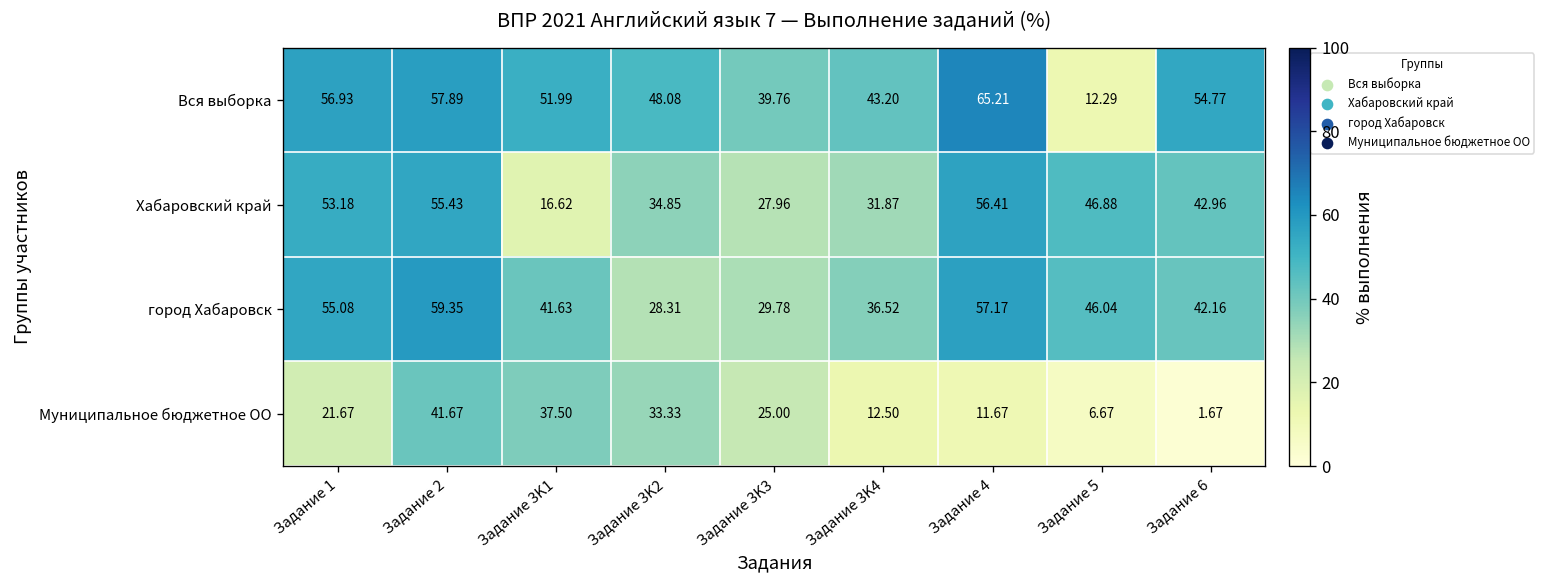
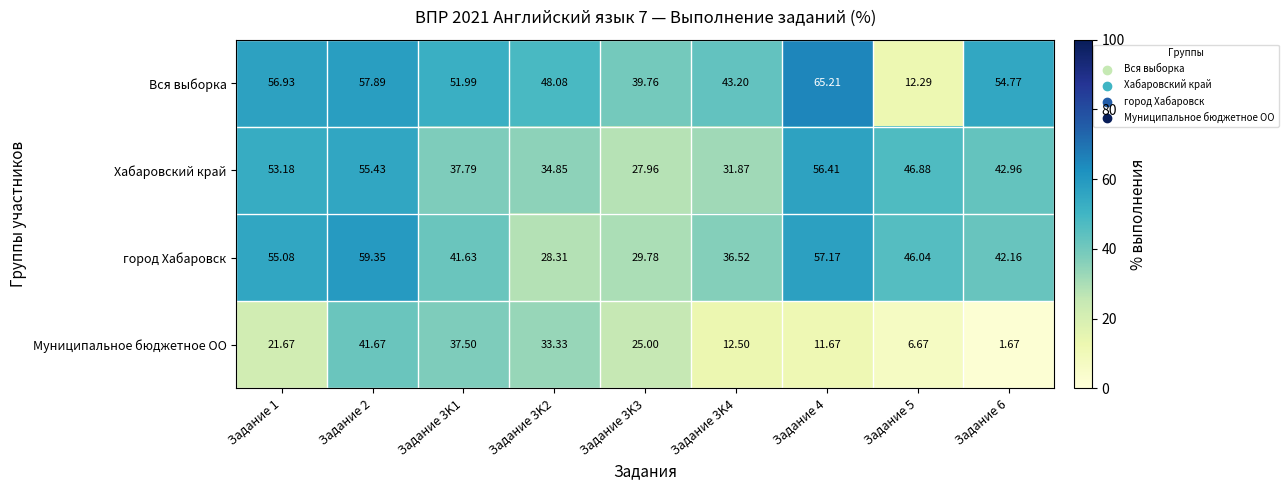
  {
    "Вся выборка": {
      "Задание 1": 56.93,
      "Задание 2": 57.89,
      "Задание 3K1": 51.99,
      "Задание 3K2": 48.08,
      "Задание 3K3": 39.76,
      "Задание 3K4": 43.20,
      "Задание 4": 65.21,
      "Задание 5": 12.29,
      "Задание 6": 54.77
    },
    "Хабаровский край": {
      "Задание 1": 53.18,
      "Задание 2": 55.43,
-     "Задание 3K1": 16.62,
+     "Задание 3K1": 37.79,
      "Задание 3K2": 34.85,
      "Задание 3K3": 27.96,
      "Задание 3K4": 31.87,
      "Задание 4": 56.41,
      "Задание 5": 46.88,
      "Задание 6": 42.96
    },
    "город Хабаровск": {
      "Задание 1": 55.08,
      "Задание 2": 59.35,
      "Задание 3K1": 41.63,
      "Задание 3K2": 28.31,
      "Задание 3K3": 29.78,
      "Задание 3K4": 36.52,
      "Задание 4": 57.17,
      "Задание 5": 46.04,
      "Задание 6": 42.16
    },
    "Муниципальное бюджетное ОО": {
      "Задание 1": 21.67,
      "Задание 2": 41.67,
      "Задание 3K1": 37.50,
      "Задание 3K2": 33.33,
      "Задание 3K3": 25.00,
      "Задание 3K4": 12.50,
      "Задание 4": 11.67,
      "Задание 5": 6.67,
      "Задание 6": 1.67
    }
  }
